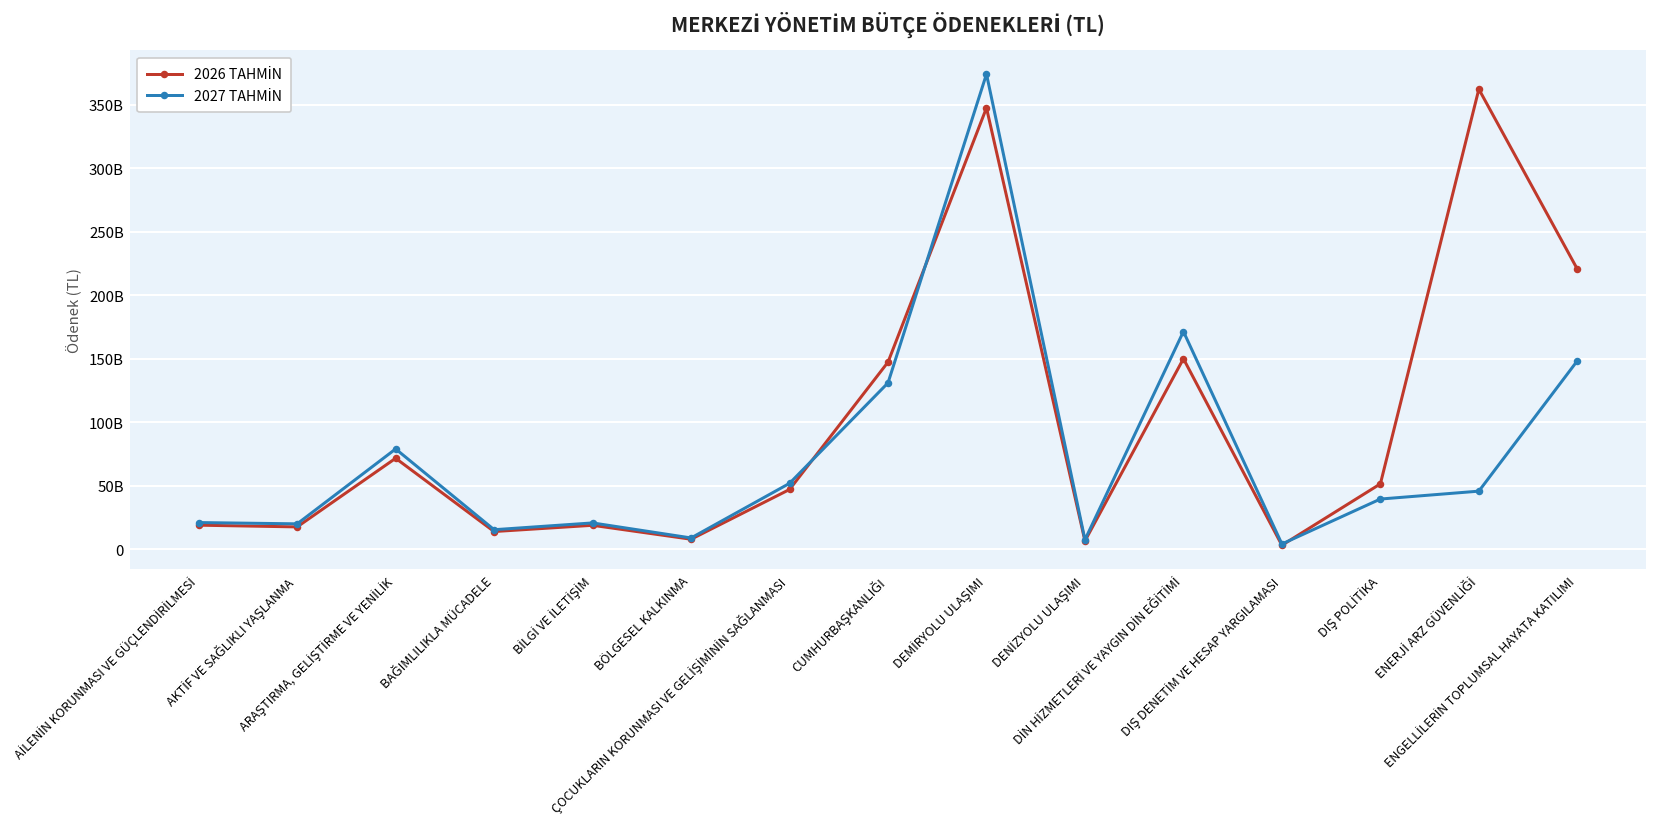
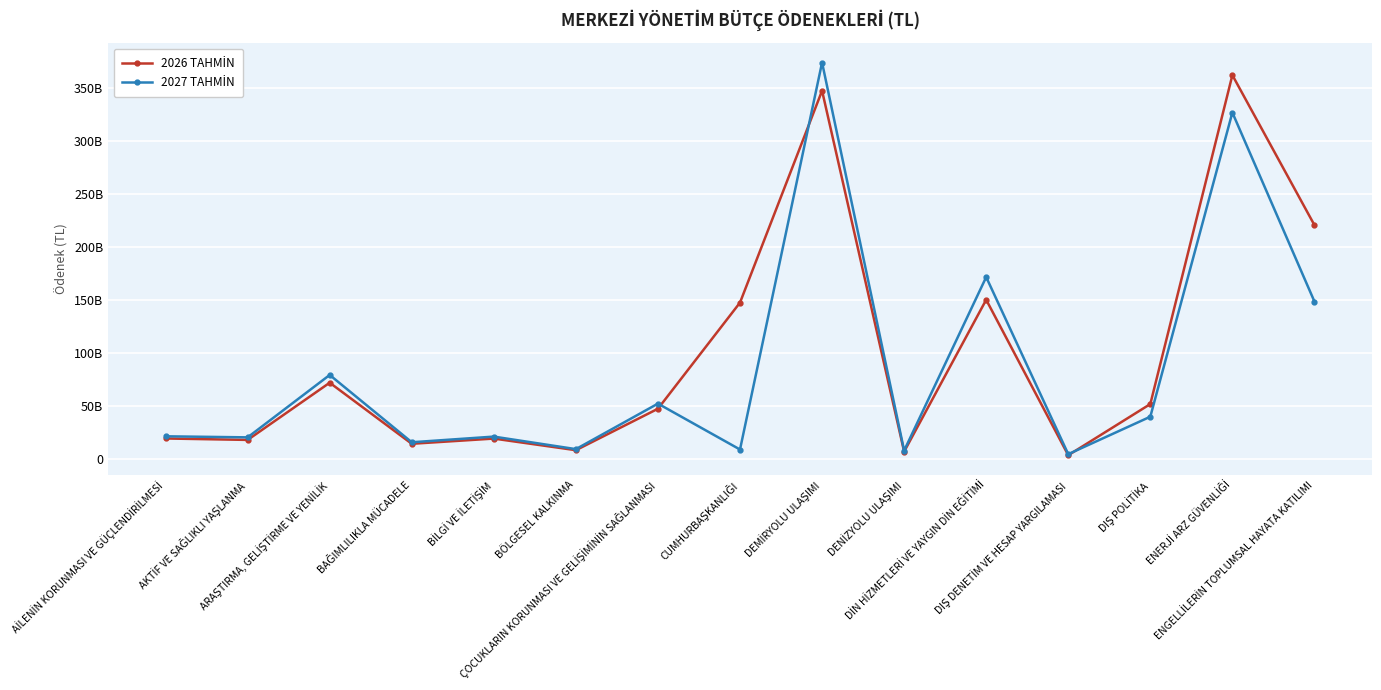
  {
    "2026 TAHMİN": {
      "ARAŞTIRMA, GELİŞTİRME VE YENİLİK": 72000000000,
      "ÇOCUKLARIN KORUNMASI VE GELİŞİMİNİN SAĞLANMASI": 47000000000,
      "CUMHURBAŞKANLIĞI": 147000000000,
      "DEMİRYOLU ULAŞIMI": 347000000000,
      "DİN HİZMETLERİ VE YAYGIN DİN EĞİTİMİ": 150000000000,
      "DIŞ POLİTİKA": 52000000000,
      "ENERJİ ARZ GÜVENLİĞİ": 362000000000,
      "ENGELLİLERİN TOPLUMSAL HAYATA KATILIMI": 221000000000
    },
    "2027 TAHMİN": {
      "ARAŞTIRMA, GELİŞTİRME VE YENİLİK": 79000000000,
      "ÇOCUKLARIN KORUNMASI VE GELİŞİMİNİN SAĞLANMASI": 52000000000,
-     "CUMHURBAŞKANLIĞI": 131000000000,
+     "CUMHURBAŞKANLIĞI": 9000000000,
      "DEMİRYOLU ULAŞIMI": 374000000000,
      "DİN HİZMETLERİ VE YAYGIN DİN EĞİTİMİ": 171000000000,
      "DIŞ POLİTİKA": 40000000000,
-     "ENERJİ ARZ GÜVENLİĞİ": 46000000000,
+     "ENERJİ ARZ GÜVENLİĞİ": 327000000000,
      "ENGELLİLERİN TOPLUMSAL HAYATA KATILIMI": 148000000000
    }
  }
